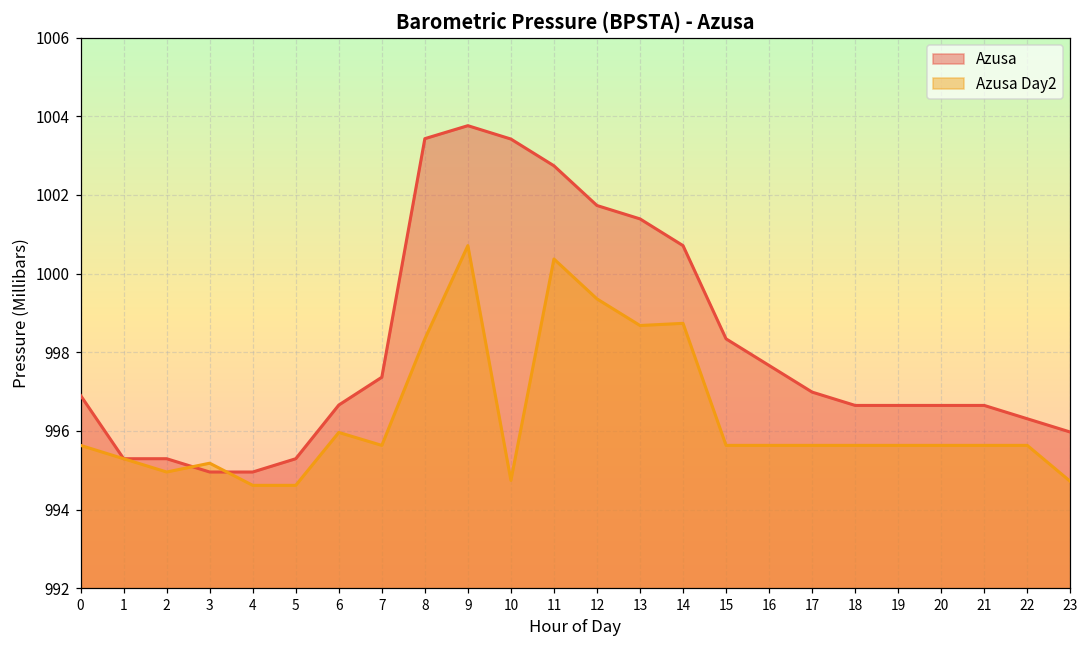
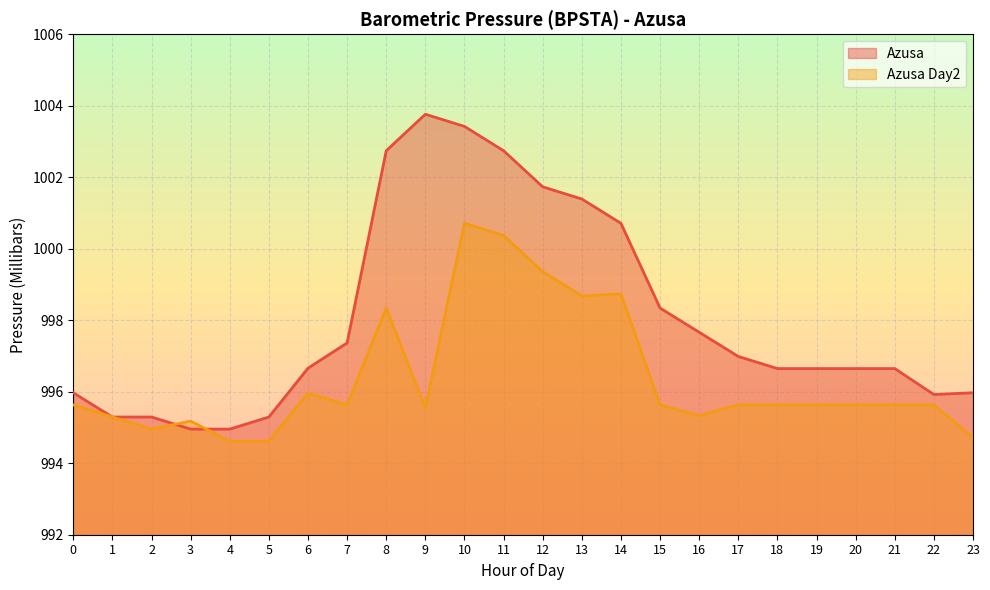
  {
    "Azusa": {
-     "0": 996.9,
+     "0": 996.0,
      "2": 995.3,
      "3": 995.0,
      "4": 995.0,
      "5": 995.3,
      "6": 996.7,
      "7": 997.4,
-     "8": 1003.4,
+     "8": 1002.7,
      "9": 1003.8,
      "10": 1003.4,
      "11": 1002.7,
      "12": 1001.7,
      "13": 1001.4,
      "14": 1000.7,
      "15": 998.3,
      "16": 997.7,
      "17": 997.0,
      "18": 996.6,
      "19": 996.6,
      "20": 996.6,
      "21": 996.6,
-     "22": 996.3,
+     "22": 995.9,
      "23": 996.0
    },
    "Azusa Day2": {
      "0": 995.6,
      "2": 995.0,
      "3": 995.2,
      "4": 994.6,
      "5": 994.6,
      "6": 996.0,
      "7": 995.6,
      "8": 998.3,
-     "9": 1000.7,
-     "10": 994.7,
+     "9": 995.6,
+     "10": 1000.7,
      "11": 1000.4,
      "12": 999.4,
      "13": 998.7,
      "14": 998.7,
      "15": 995.6,
-     "16": 995.6,
+     "16": 995.3,
      "17": 995.6,
      "18": 995.6,
      "19": 995.6,
      "20": 995.6,
      "21": 995.6,
      "22": 995.6,
      "23": 994.7
    }
  }
